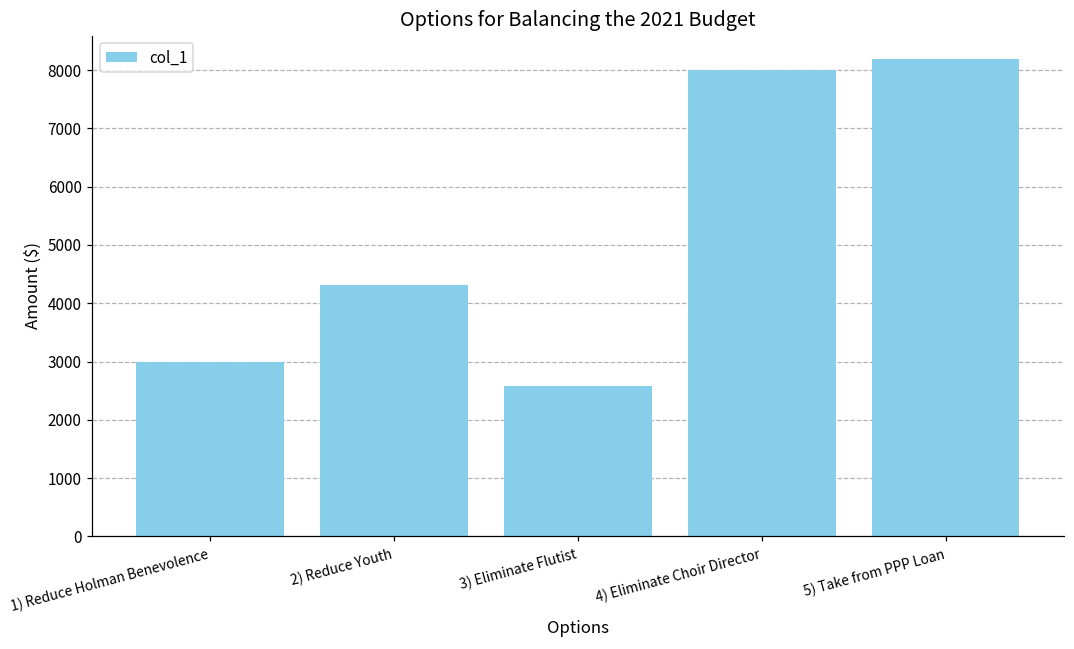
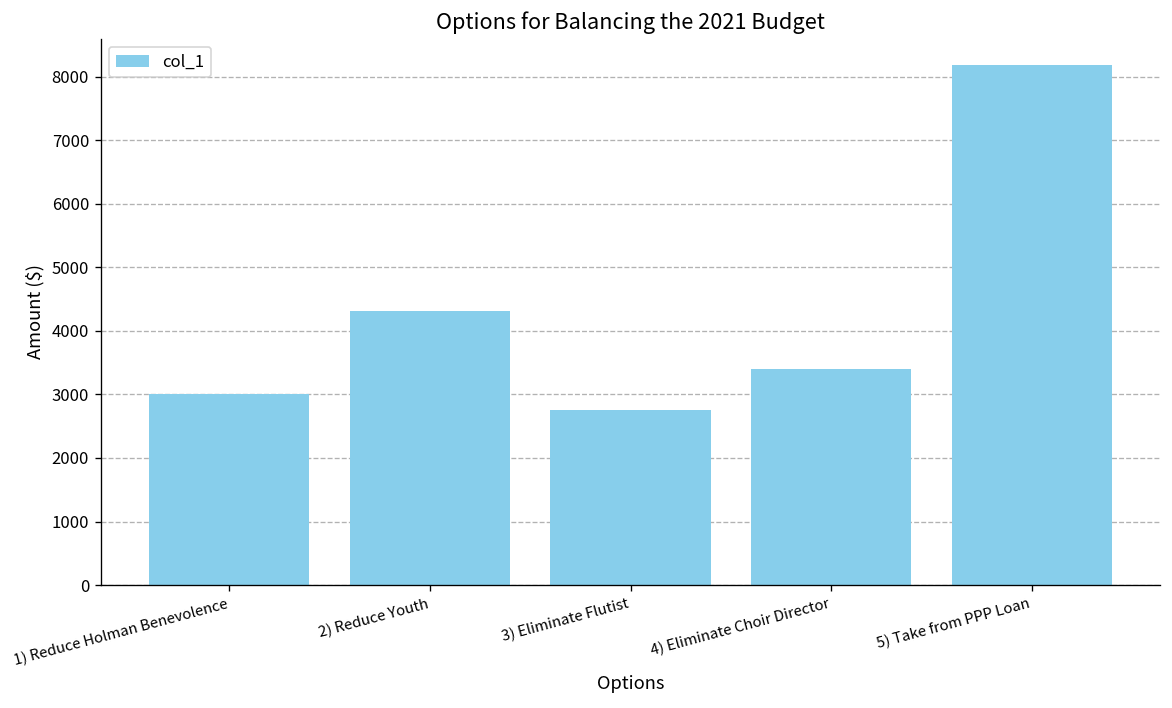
  {
    "1) Reduce Holman Benevolence": 3000,
    "2) Reduce Youth": 4300,
-   "3) Eliminate Flutist": 2600,
-   "4) Eliminate Choir Director": 8000,
+   "3) Eliminate Flutist": 2800,
+   "4) Eliminate Choir Director": 3400,
    "5) Take from PPP Loan": 8200
  }
